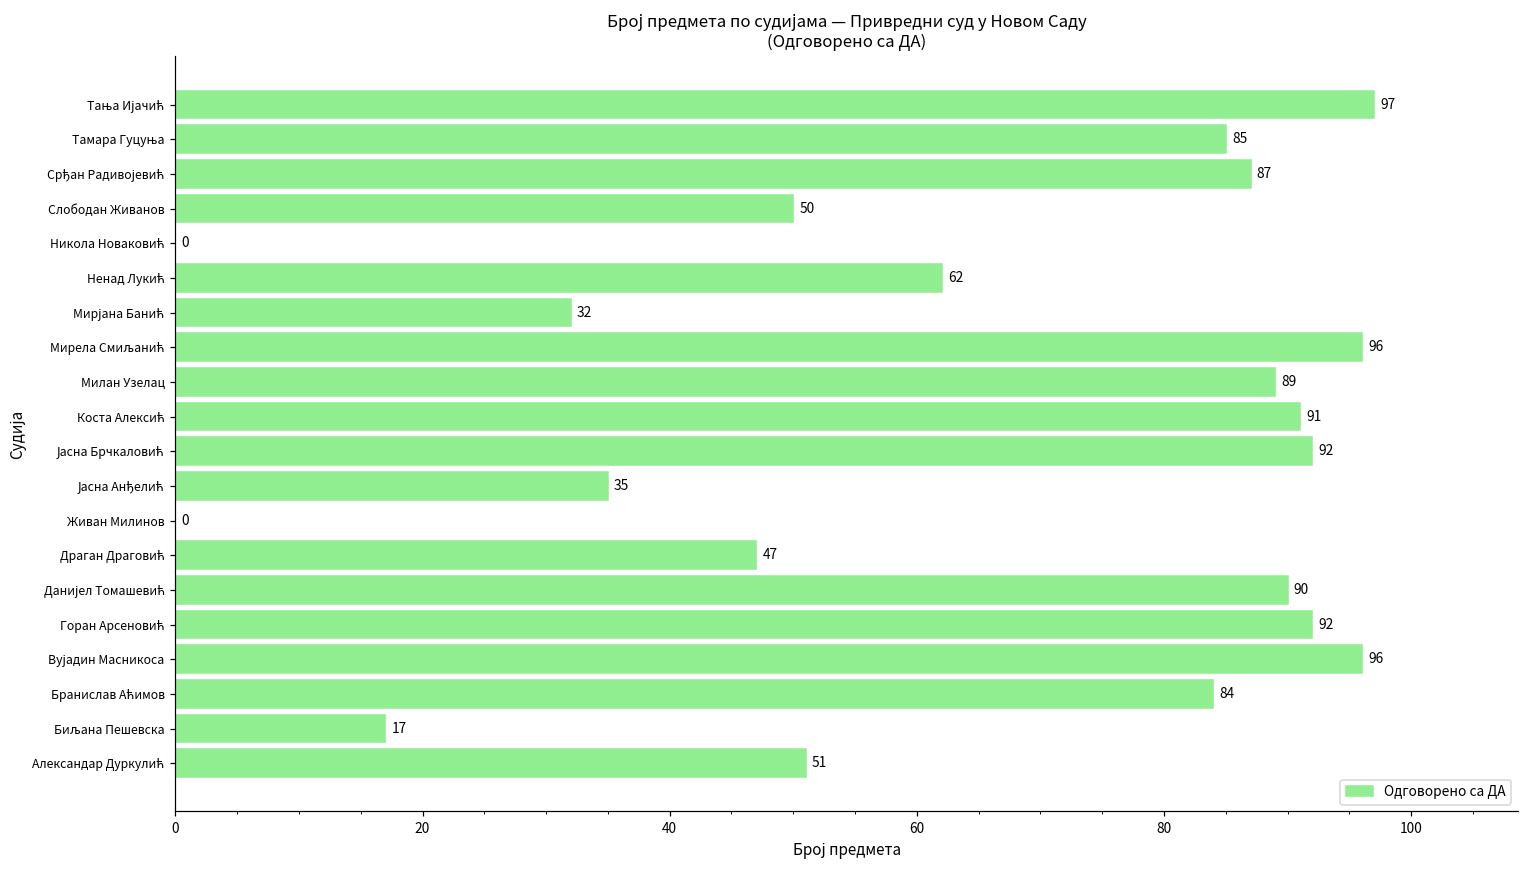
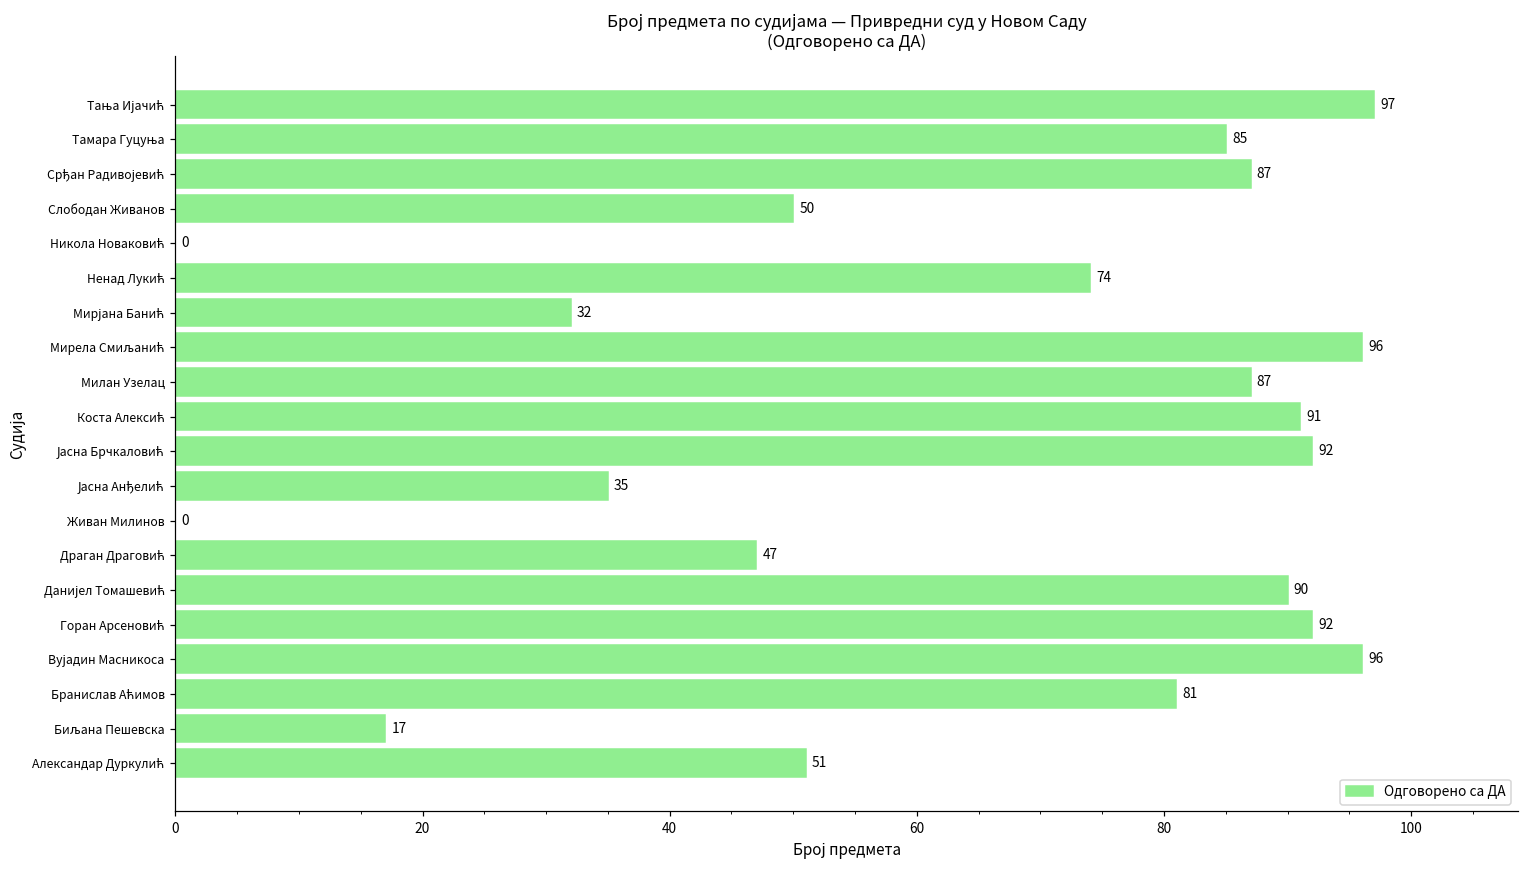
  {
    "Тања Ијачић": 97,
    "Тамара Гуцуња": 85,
    "Срђан Радивојевић": 87,
    "Слободан Живанов": 50,
    "Никола Новаковић": 0,
-   "Ненад Лукић": 62,
+   "Ненад Лукић": 74,
    "Мирјана Банић": 32,
    "Мирела Смиљанић": 96,
-   "Милан Узелац": 89,
+   "Милан Узелац": 87,
    "Коста Алексић": 91,
    "Јасна Брчкаловић": 92,
    "Јасна Анђелић": 35,
    "Живан Милинов": 0,
    "Драган Драговић": 47,
    "Данијел Томашевић": 90,
    "Горан Арсеновић": 92,
    "Вујадин Масникоса": 96,
-   "Бранислав Аћимов": 84,
+   "Бранислав Аћимов": 81,
    "Биљана Пешевска": 17,
    "Александар Дуркулић": 51
  }
